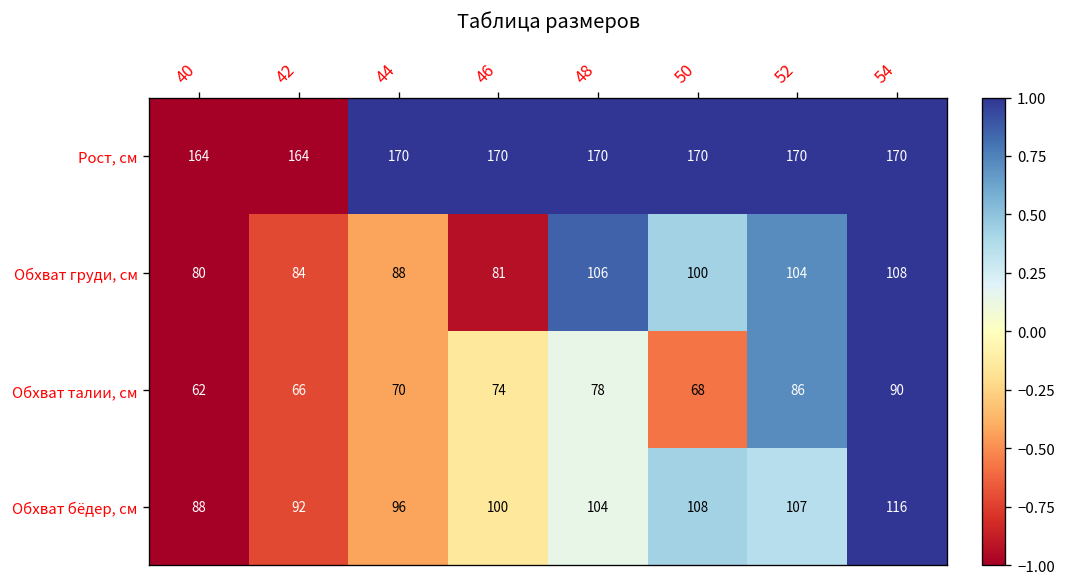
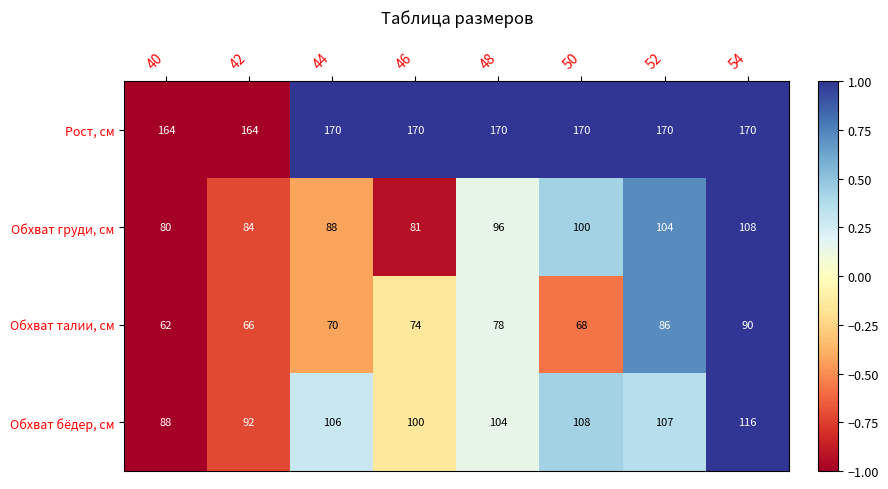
  {
    "Рост, см": {
      "40": 164,
      "42": 164,
      "44": 170,
      "46": 170,
      "48": 170,
      "50": 170,
      "52": 170,
      "54": 170
    },
    "Обхват груди, см": {
      "40": 80,
      "42": 84,
      "44": 88,
      "46": 81,
-     "48": 106,
+     "48": 96,
      "50": 100,
      "52": 104,
      "54": 108
    },
    "Обхват талии, см": {
      "40": 62,
      "42": 66,
      "44": 70,
      "46": 74,
      "48": 78,
      "50": 68,
      "52": 86,
      "54": 90
    },
    "Обхват бёдер, см": {
      "40": 88,
      "42": 92,
-     "44": 96,
+     "44": 106,
      "46": 100,
      "48": 104,
      "50": 108,
      "52": 107,
      "54": 116
    }
  }
